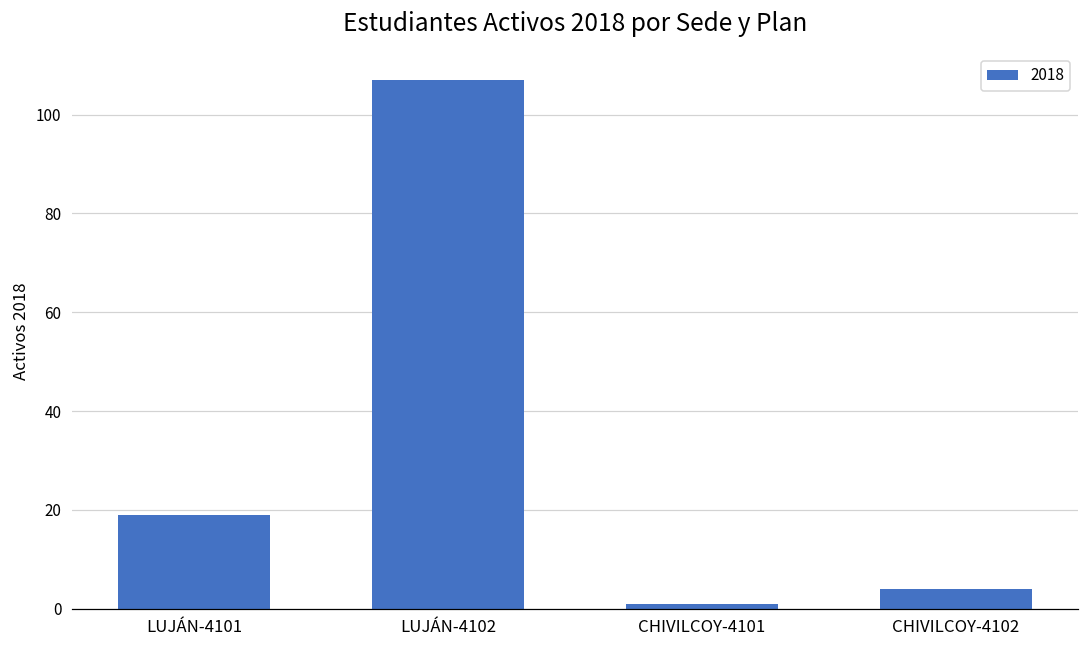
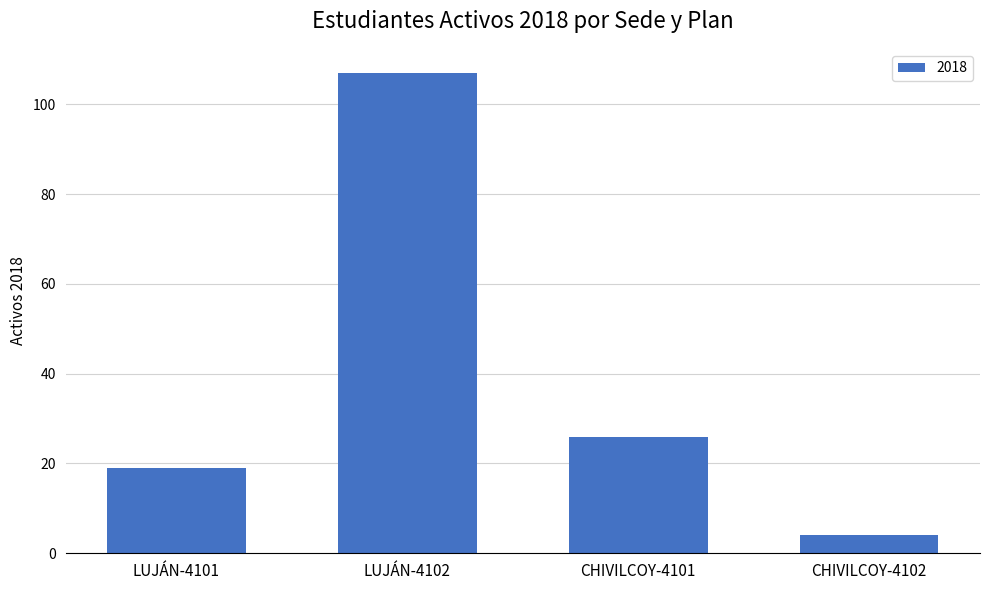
  {
    "LUJÁN-4101": 19,
    "LUJÁN-4102": 107,
-   "CHIVILCOY-4101": 1,
+   "CHIVILCOY-4101": 26,
    "CHIVILCOY-4102": 4
  }
